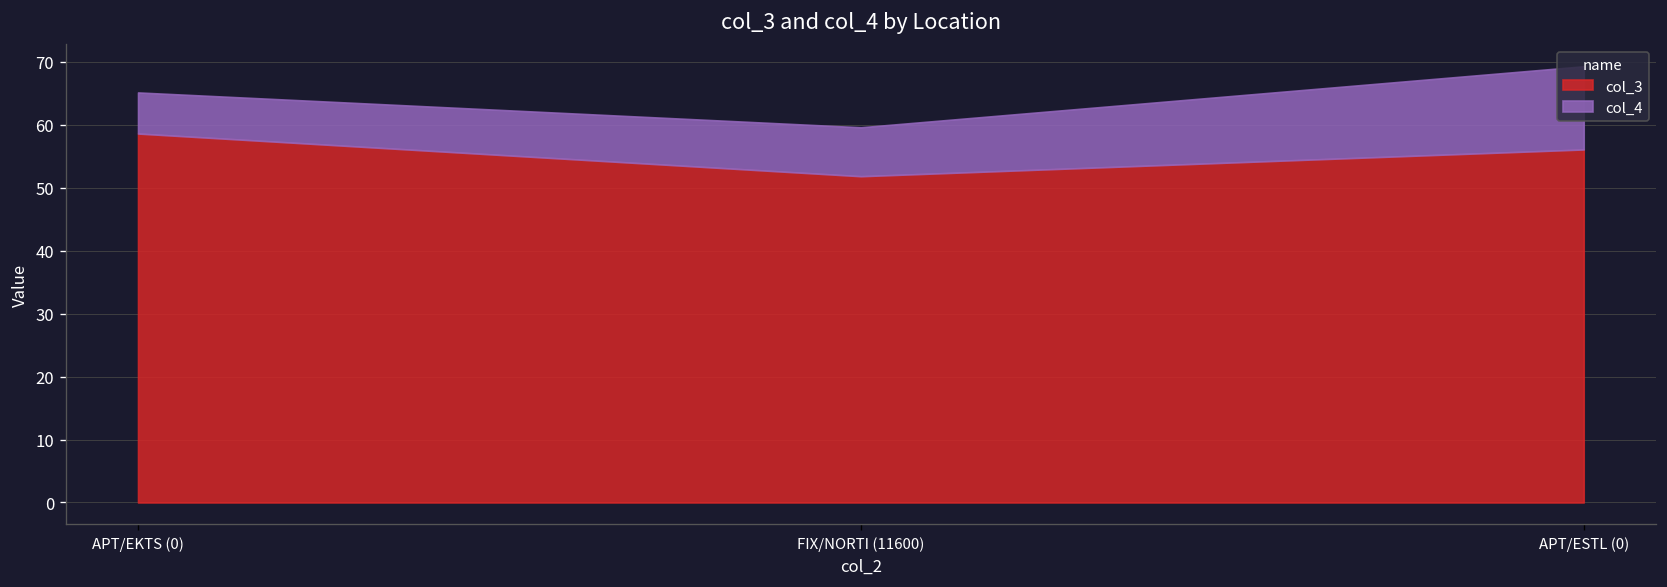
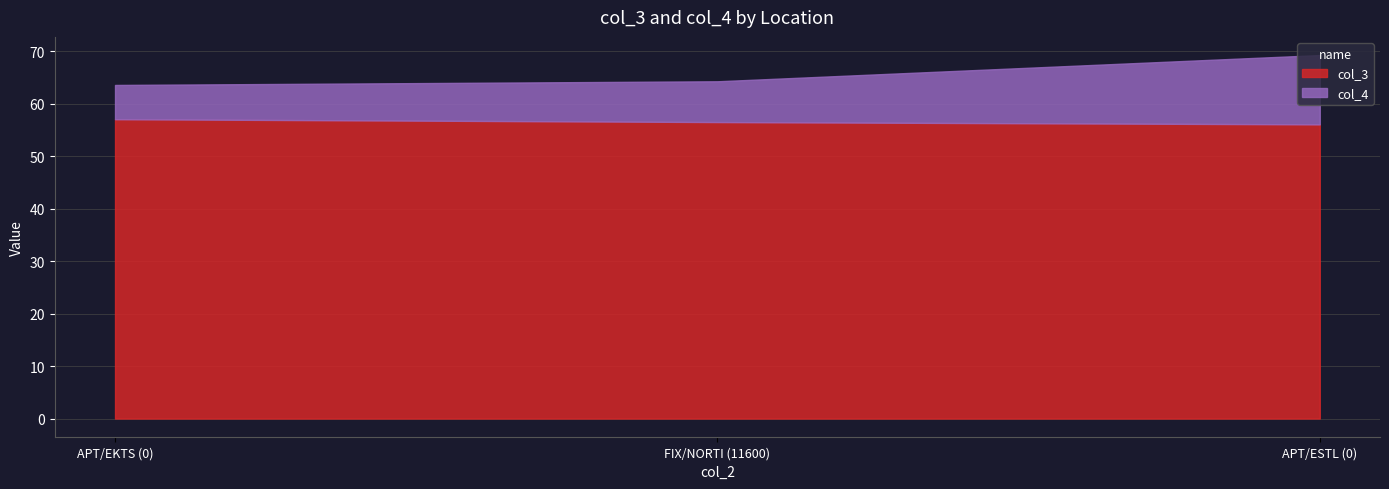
  {
    "col_3": {
-     "APT/EKTS (0)": 59,
-     "FIX/NORTI (11600)": 52,
+     "APT/EKTS (0)": 57,
+     "FIX/NORTI (11600)": 57,
      "APT/ESTL (0)": 56
    },
    "col_4": {
      "APT/EKTS (0)": 7,
      "FIX/NORTI (11600)": 8
    }
  }
